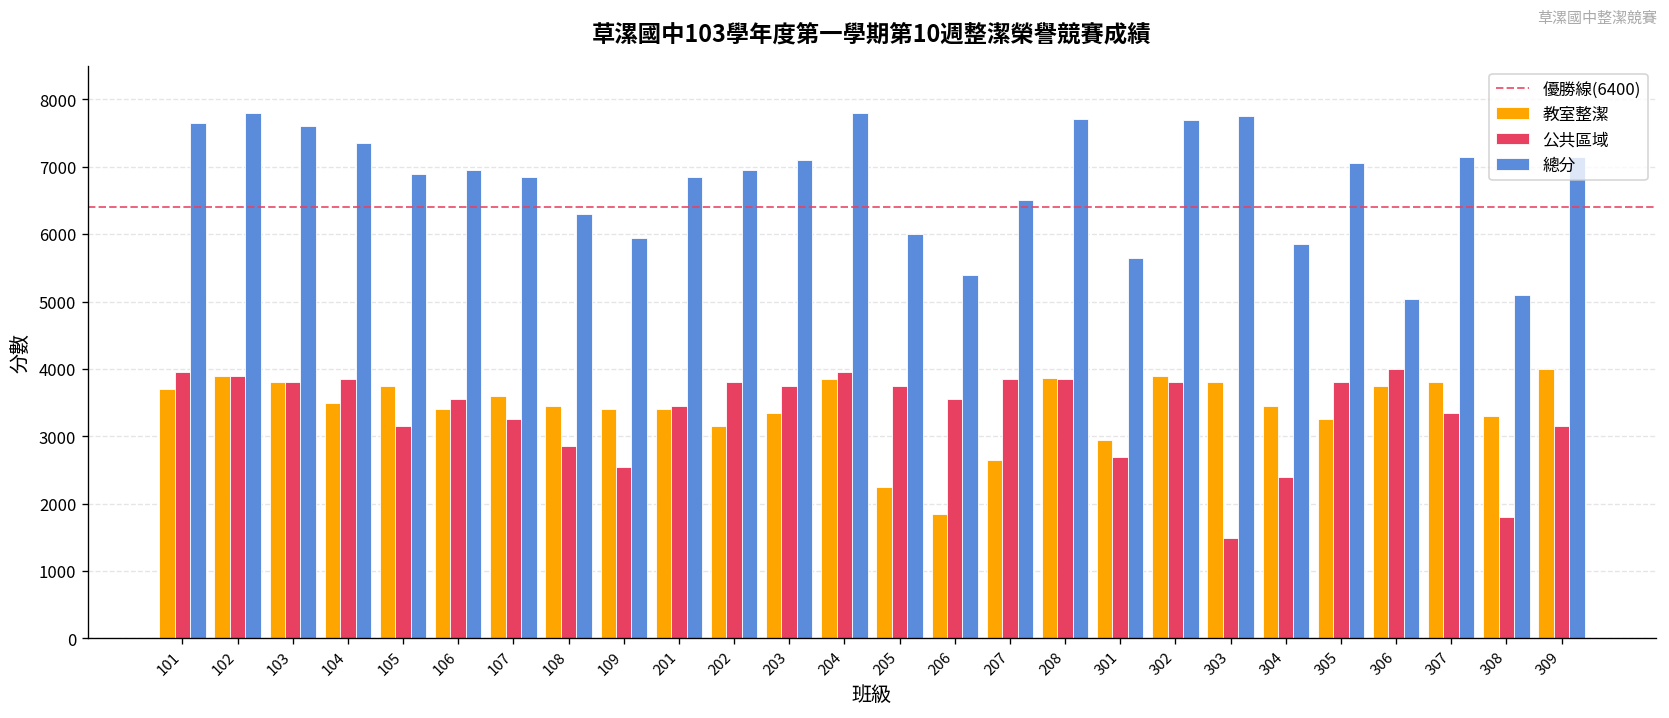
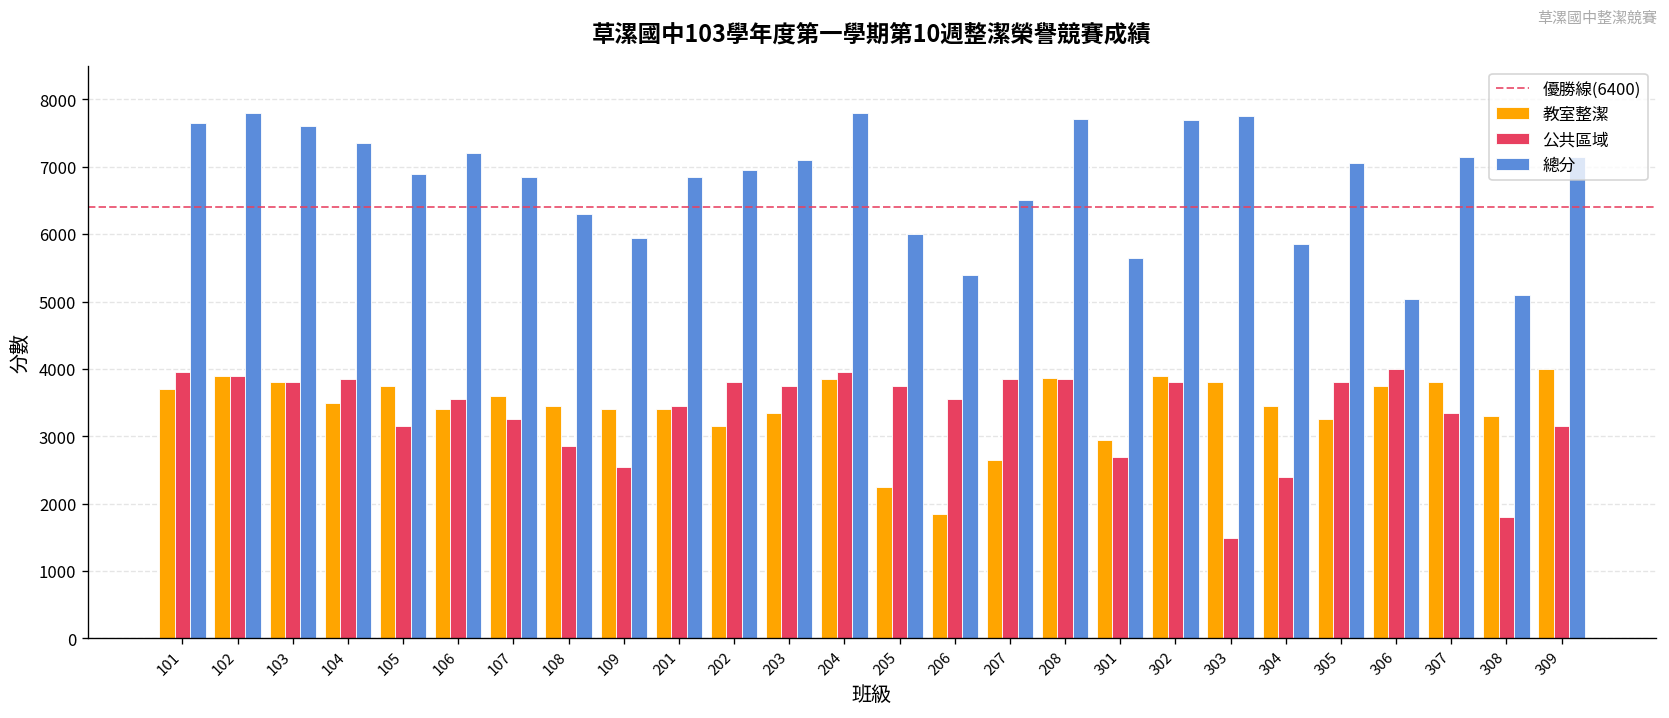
  {
    "教室整潔": {
      "101": 3700,
      "102": 3900,
      "103": 3800,
      "104": 3500,
      "105": 3800,
      "106": 3400,
      "107": 3600,
      "108": 3500,
      "109": 3400,
      "201": 3400,
      "202": 3200,
      "203": 3400,
      "204": 3900,
      "205": 2300,
      "206": 1900,
      "207": 2700,
      "208": 3900,
      "301": 3000,
      "302": 3900,
      "303": 3800,
      "304": 3500,
      "305": 3300,
      "306": 3800,
      "307": 3800,
      "308": 3300,
      "309": 4000
    },
    "公共區域": {
      "101": 4000,
      "102": 3900,
      "103": 3800,
      "104": 3900,
      "105": 3200,
      "106": 3600,
      "107": 3300,
      "108": 2900,
      "109": 2600,
      "201": 3500,
      "202": 3800,
      "203": 3800,
      "204": 4000,
      "205": 3800,
      "206": 3600,
      "207": 3900,
      "208": 3900,
      "301": 2700,
      "302": 3800,
      "303": 1500,
      "304": 2400,
      "305": 3800,
      "306": 4000,
      "307": 3400,
      "308": 1800,
      "309": 3200
    },
    "總分": {
      "101": 7700,
      "102": 7800,
      "103": 7600,
      "104": 7400,
      "105": 6900,
-     "106": 7000,
+     "106": 7200,
      "107": 6900,
      "108": 6300,
      "109": 6000,
      "201": 6900,
      "202": 7000,
      "203": 7100,
      "204": 7800,
      "205": 6000,
      "206": 5400,
      "207": 6500,
      "208": 7700,
      "301": 5700,
      "302": 7700,
      "303": 7800,
      "304": 5900,
      "305": 7100,
      "306": 5000,
      "307": 7200,
      "308": 5100
    }
  }
